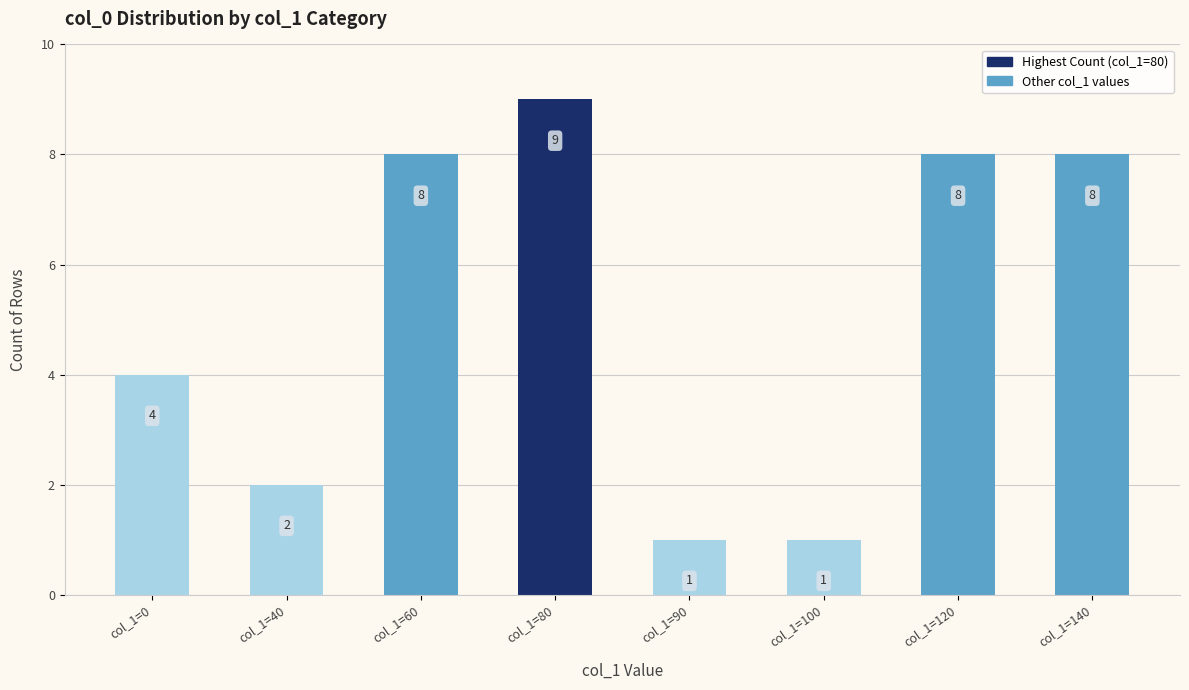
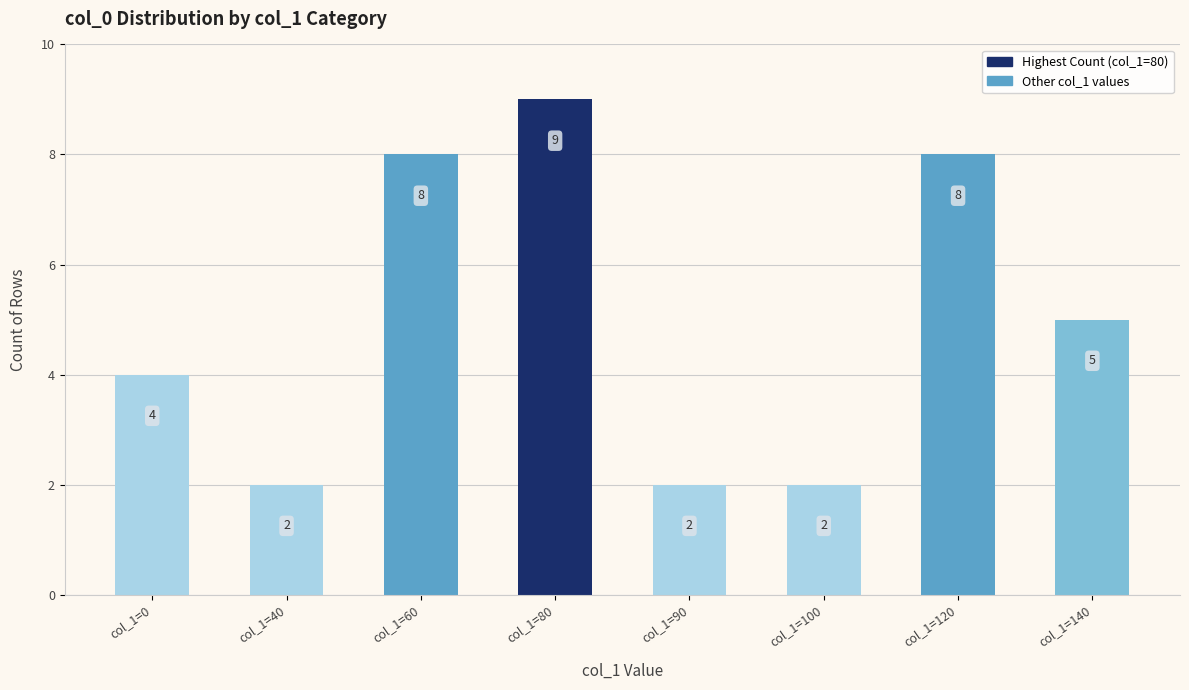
  {
-   "col_1=90": 1,
-   "col_1=100": 1,
-   "col_1=140": 8
+   "col_1=90": 2,
+   "col_1=100": 2,
+   "col_1=140": 5
  }
